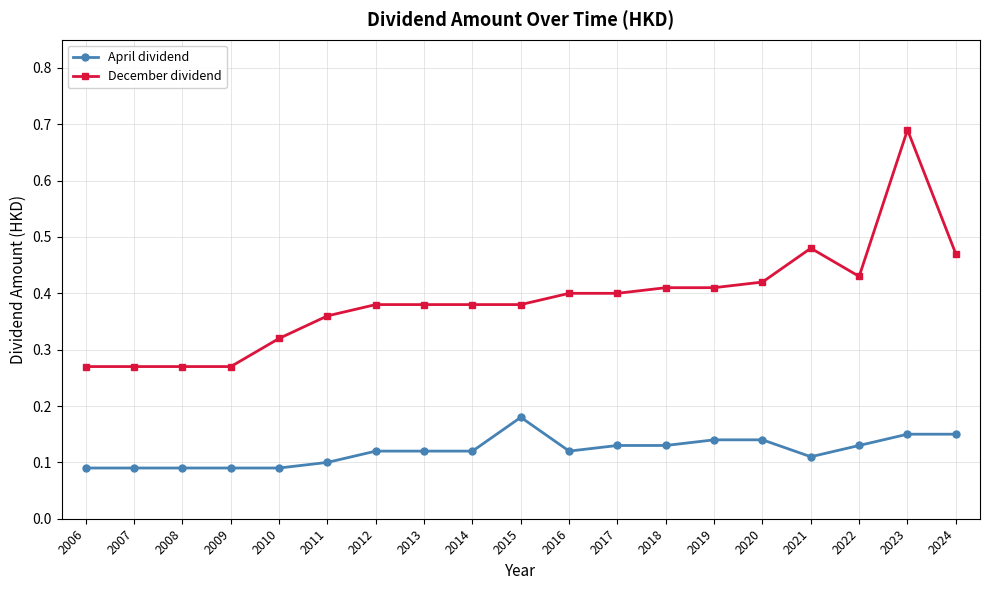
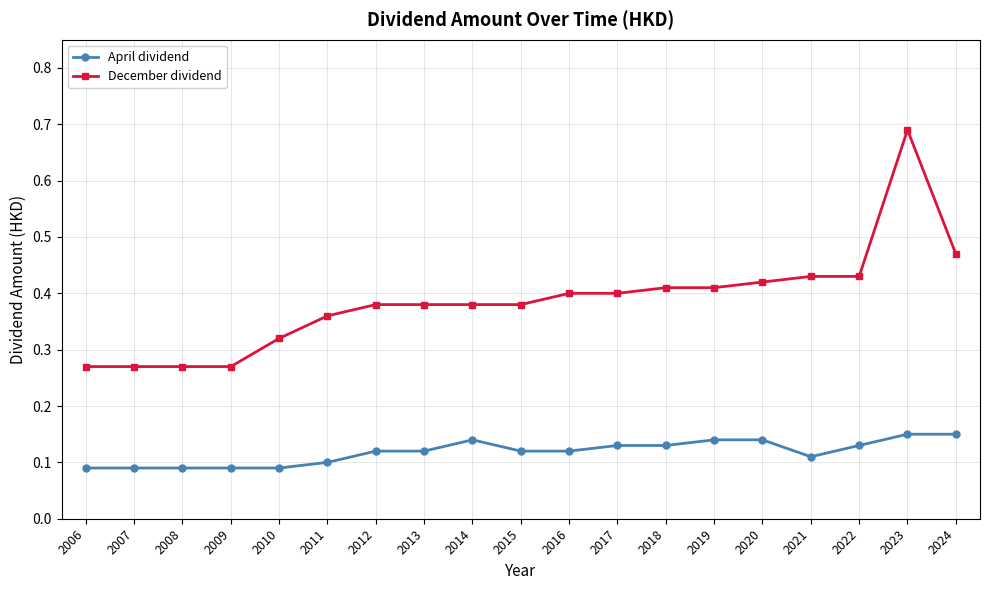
  {
    "April dividend": {
      "2006": 0.09,
      "2007": 0.09,
      "2008": 0.09,
      "2009": 0.09,
      "2010": 0.09,
      "2011": 0.10,
      "2012": 0.12,
      "2013": 0.12,
-     "2014": 0.12,
-     "2015": 0.18,
+     "2014": 0.14,
+     "2015": 0.12,
      "2016": 0.12,
      "2017": 0.13,
      "2018": 0.13,
      "2019": 0.14,
      "2020": 0.14,
      "2021": 0.11,
      "2022": 0.13,
      "2023": 0.15,
      "2024": 0.15
    },
    "December dividend": {
      "2006": 0.27,
      "2007": 0.27,
      "2008": 0.27,
      "2009": 0.27,
      "2010": 0.32,
      "2011": 0.36,
      "2012": 0.38,
      "2013": 0.38,
      "2014": 0.38,
      "2015": 0.38,
      "2016": 0.40,
      "2017": 0.40,
      "2018": 0.41,
      "2019": 0.41,
      "2020": 0.42,
-     "2021": 0.48,
+     "2021": 0.43,
      "2022": 0.43,
      "2023": 0.69,
      "2024": 0.47
    }
  }
